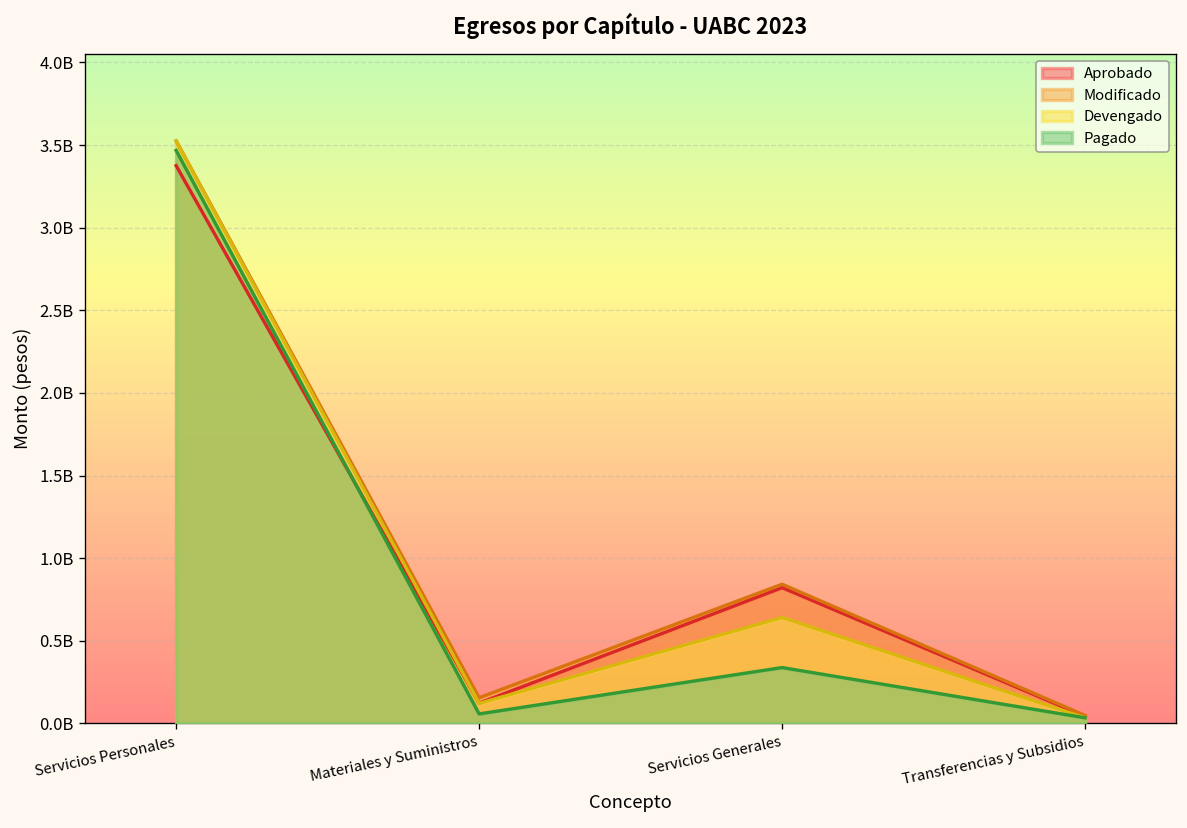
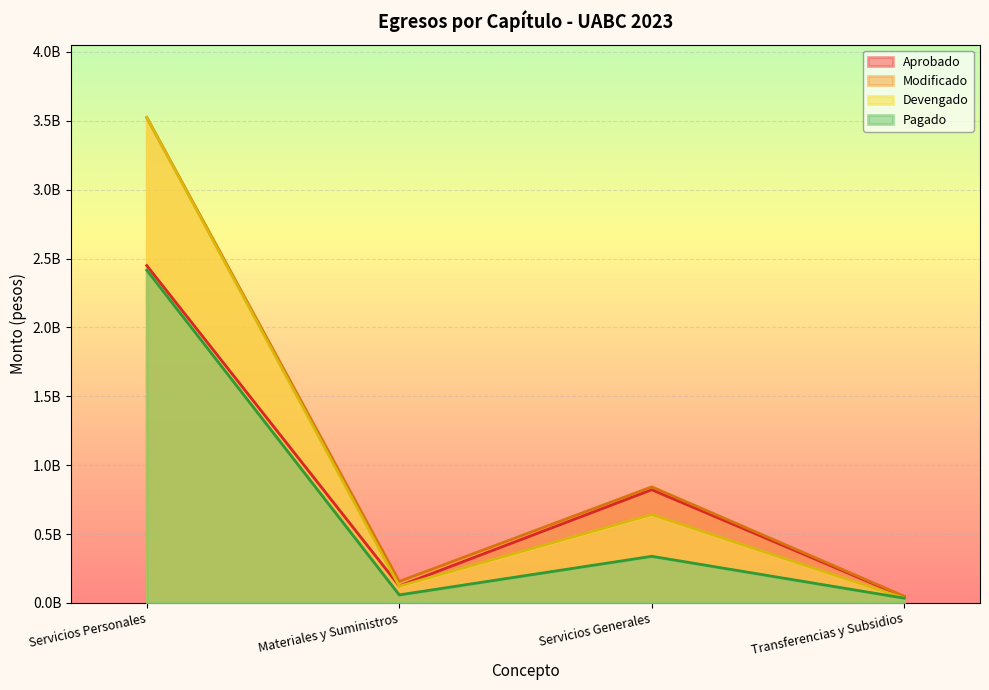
  {
    "Aprobado": {
-     "Servicios Personales": 3380000000,
+     "Servicios Personales": 2450000000,
      "Servicios Generales": 820000000
    },
    "Pagado": {
-     "Servicios Personales": 3470000000,
+     "Servicios Personales": 2420000000,
      "Materiales y Suministros": 60000000,
      "Servicios Generales": 340000000
    }
  }
